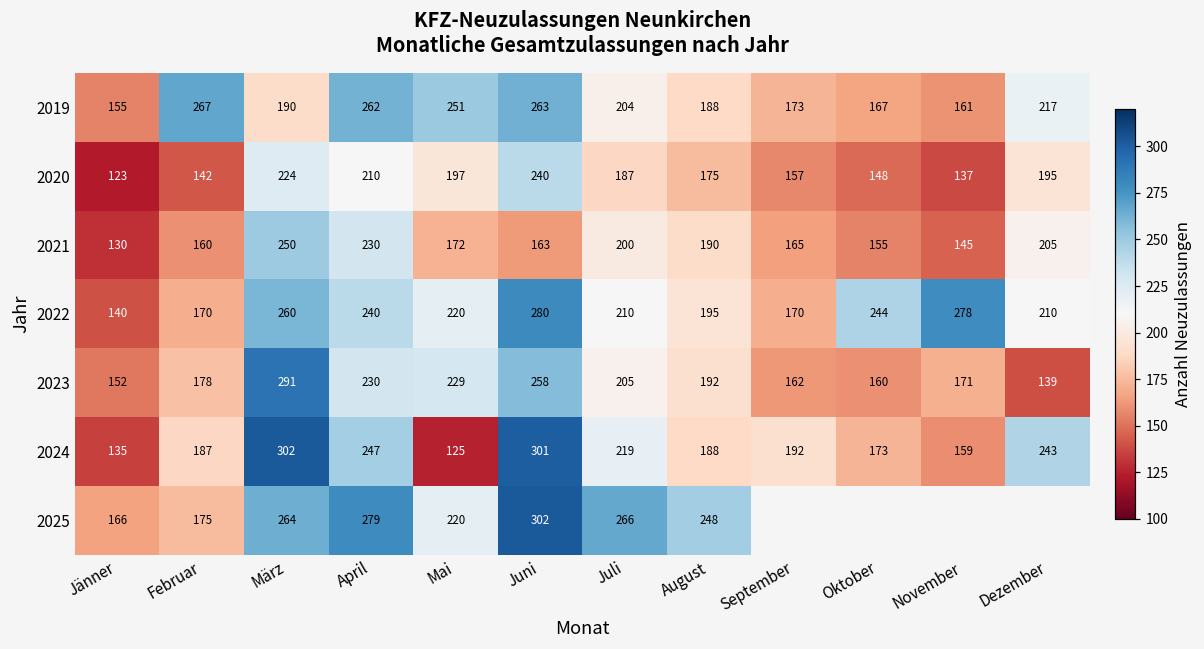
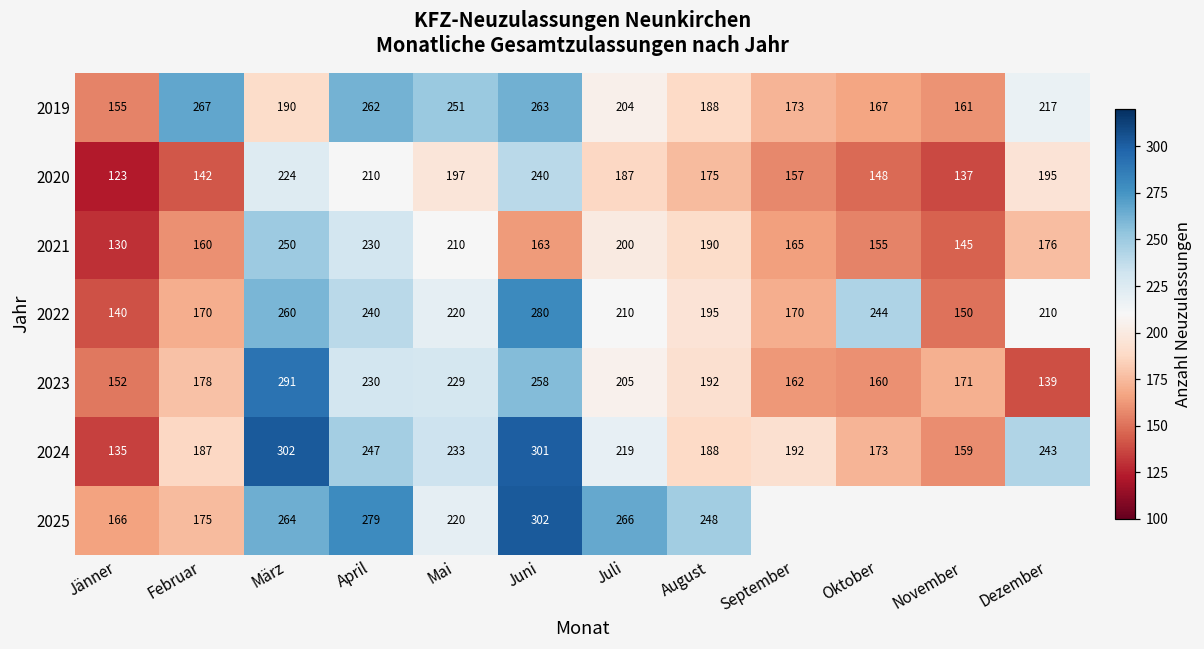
  {
    "2019": {
      "Jänner": 155,
      "Februar": 267,
      "März": 190,
      "April": 262,
      "Mai": 251,
      "Juni": 263,
      "Juli": 204,
      "August": 188,
      "September": 173,
      "Oktober": 167,
      "November": 161,
      "Dezember": 217
    },
    "2020": {
      "Jänner": 123,
      "Februar": 142,
      "März": 224,
      "April": 210,
      "Mai": 197,
      "Juni": 240,
      "Juli": 187,
      "August": 175,
      "September": 157,
      "Oktober": 148,
      "November": 137,
      "Dezember": 195
    },
    "2021": {
      "Jänner": 130,
      "Februar": 160,
      "März": 250,
      "April": 230,
-     "Mai": 172,
+     "Mai": 210,
      "Juni": 163,
      "Juli": 200,
      "August": 190,
      "September": 165,
      "Oktober": 155,
      "November": 145,
-     "Dezember": 205
+     "Dezember": 176
    },
    "2022": {
      "Jänner": 140,
      "Februar": 170,
      "März": 260,
      "April": 240,
      "Mai": 220,
      "Juni": 280,
      "Juli": 210,
      "August": 195,
      "September": 170,
      "Oktober": 244,
-     "November": 278,
+     "November": 150,
      "Dezember": 210
    },
    "2023": {
      "Jänner": 152,
      "Februar": 178,
      "März": 291,
      "April": 230,
      "Mai": 229,
      "Juni": 258,
      "Juli": 205,
      "August": 192,
      "September": 162,
      "Oktober": 160,
      "November": 171,
      "Dezember": 139
    },
    "2024": {
      "Jänner": 135,
      "Februar": 187,
      "März": 302,
      "April": 247,
-     "Mai": 125,
+     "Mai": 233,
      "Juni": 301,
      "Juli": 219,
      "August": 188,
      "September": 192,
      "Oktober": 173,
      "November": 159,
      "Dezember": 243
    },
    "2025": {
      "Jänner": 166,
      "Februar": 175,
      "März": 264,
      "April": 279,
      "Mai": 220,
      "Juni": 302,
      "Juli": 266,
      "August": 248
    }
  }
